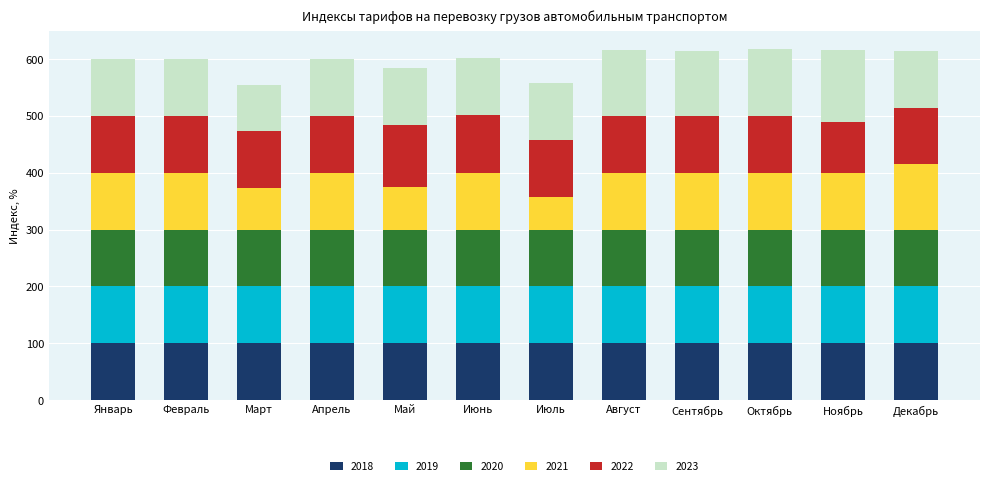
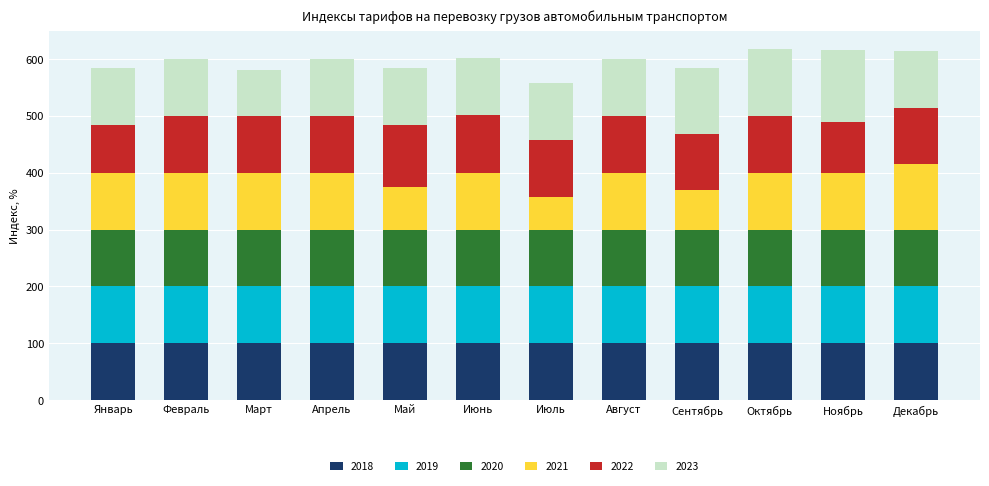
  {
    "2018": {
      "Январь": 100,
      "Февраль": 100,
      "Март": 100,
      "Апрель": 100,
      "Май": 100,
      "Июнь": 100,
      "Июль": 100,
      "Август": 100,
      "Сентябрь": 100,
      "Октябрь": 100,
      "Ноябрь": 100,
      "Декабрь": 100
    },
    "2019": {
      "Январь": 100,
      "Февраль": 100,
      "Март": 100,
      "Апрель": 100,
      "Май": 100,
      "Июнь": 100,
      "Июль": 100,
      "Август": 100,
      "Сентябрь": 100,
      "Октябрь": 100,
      "Ноябрь": 100,
      "Декабрь": 100
    },
    "2020": {
      "Январь": 100,
      "Февраль": 100,
      "Март": 100,
      "Апрель": 100,
      "Май": 100,
      "Июнь": 100,
      "Июль": 100,
      "Август": 100,
      "Сентябрь": 100,
      "Октябрь": 100,
      "Ноябрь": 100,
      "Декабрь": 100
    },
    "2021": {
      "Январь": 100,
      "Февраль": 100,
-     "Март": 70,
+     "Март": 100,
      "Апрель": 100,
      "Май": 80,
      "Июнь": 100,
      "Июль": 60,
      "Август": 100,
-     "Сентябрь": 100,
+     "Сентябрь": 70,
      "Октябрь": 100,
      "Ноябрь": 100,
      "Декабрь": 120
    },
    "2022": {
-     "Январь": 100,
+     "Январь": 80,
      "Февраль": 100,
      "Март": 100,
      "Апрель": 100,
      "Май": 110,
      "Июнь": 100,
      "Июль": 100,
      "Август": 100,
      "Сентябрь": 100,
      "Октябрь": 100,
      "Ноябрь": 90,
      "Декабрь": 100
    },
    "2023": {
      "Январь": 100,
      "Февраль": 100,
      "Март": 80,
      "Апрель": 100,
      "Май": 100,
      "Июнь": 100,
      "Июль": 100,
-     "Август": 120,
+     "Август": 100,
      "Сентябрь": 120,
      "Октябрь": 120,
      "Ноябрь": 130,
      "Декабрь": 100
    }
  }
